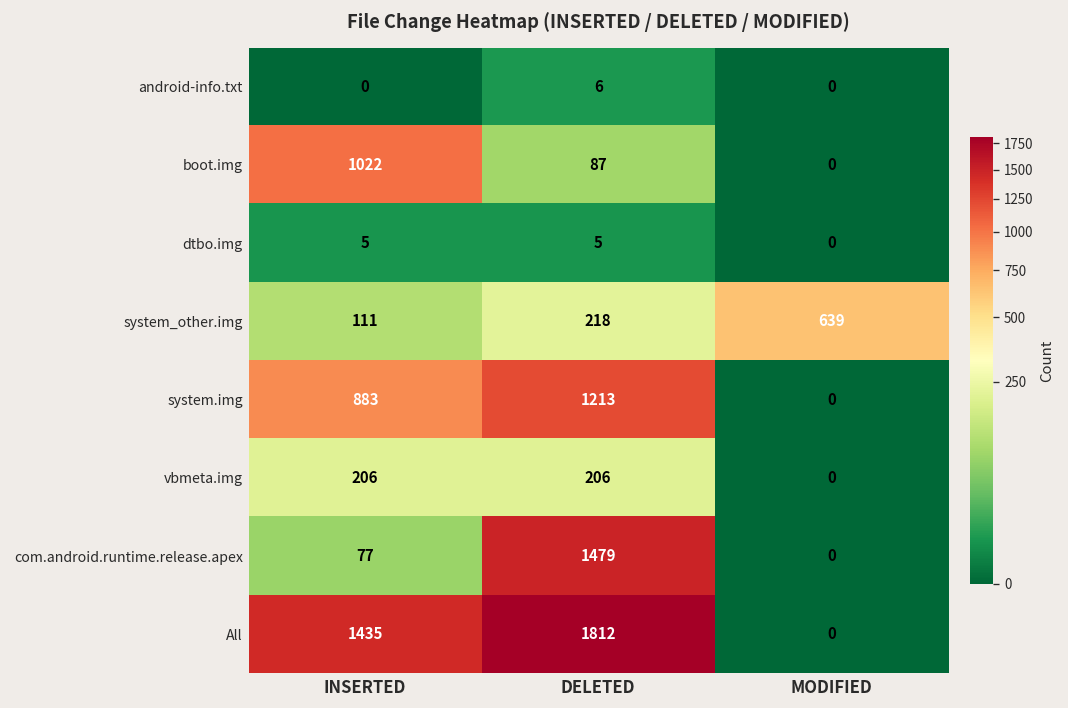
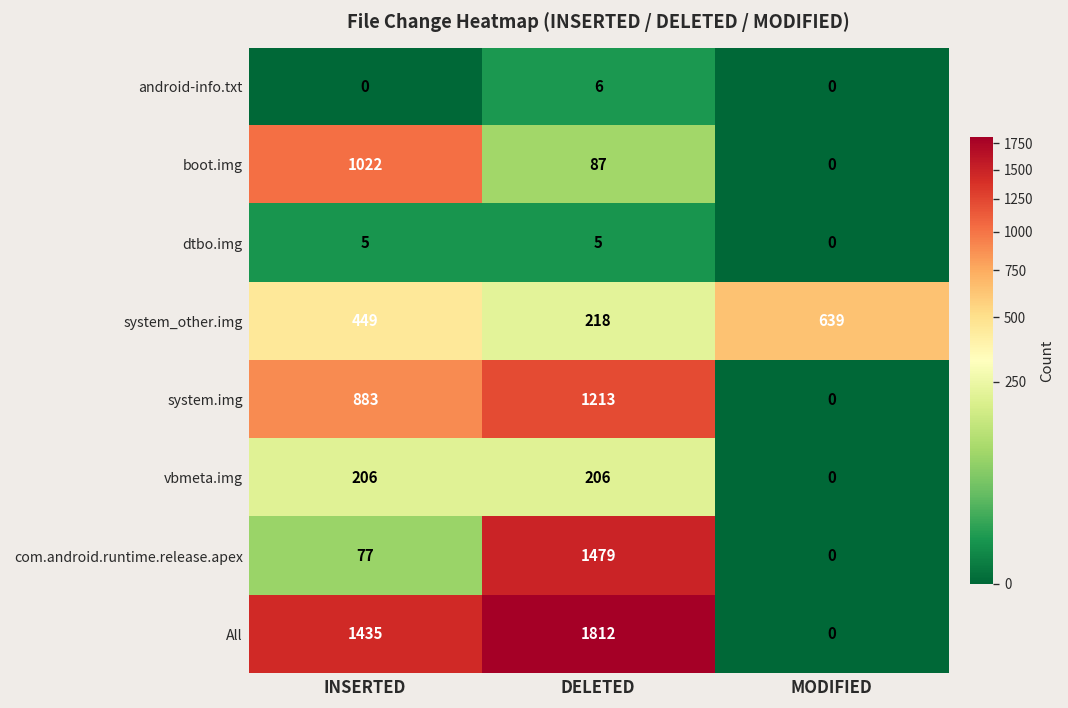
  {
    "android-info.txt": {
      "INSERTED": 0,
      "DELETED": 6,
      "MODIFIED": 0
    },
    "boot.img": {
      "INSERTED": 1022,
      "DELETED": 87,
      "MODIFIED": 0
    },
    "dtbo.img": {
      "INSERTED": 5,
      "DELETED": 5,
      "MODIFIED": 0
    },
    "system_other.img": {
-     "INSERTED": 111,
+     "INSERTED": 449,
      "DELETED": 218,
      "MODIFIED": 639
    },
    "system.img": {
      "INSERTED": 883,
      "DELETED": 1213,
      "MODIFIED": 0
    },
    "vbmeta.img": {
      "INSERTED": 206,
      "DELETED": 206,
      "MODIFIED": 0
    },
    "com.android.runtime.release.apex": {
      "INSERTED": 77,
      "DELETED": 1479,
      "MODIFIED": 0
    },
    "All": {
      "INSERTED": 1435,
      "DELETED": 1812,
      "MODIFIED": 0
    }
  }
